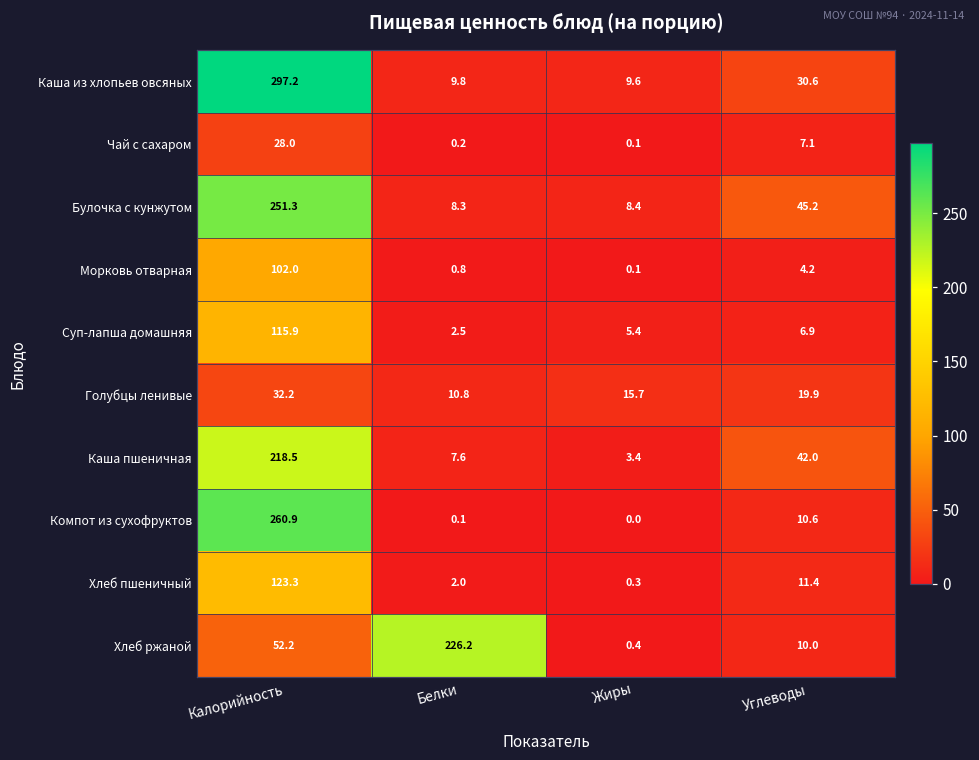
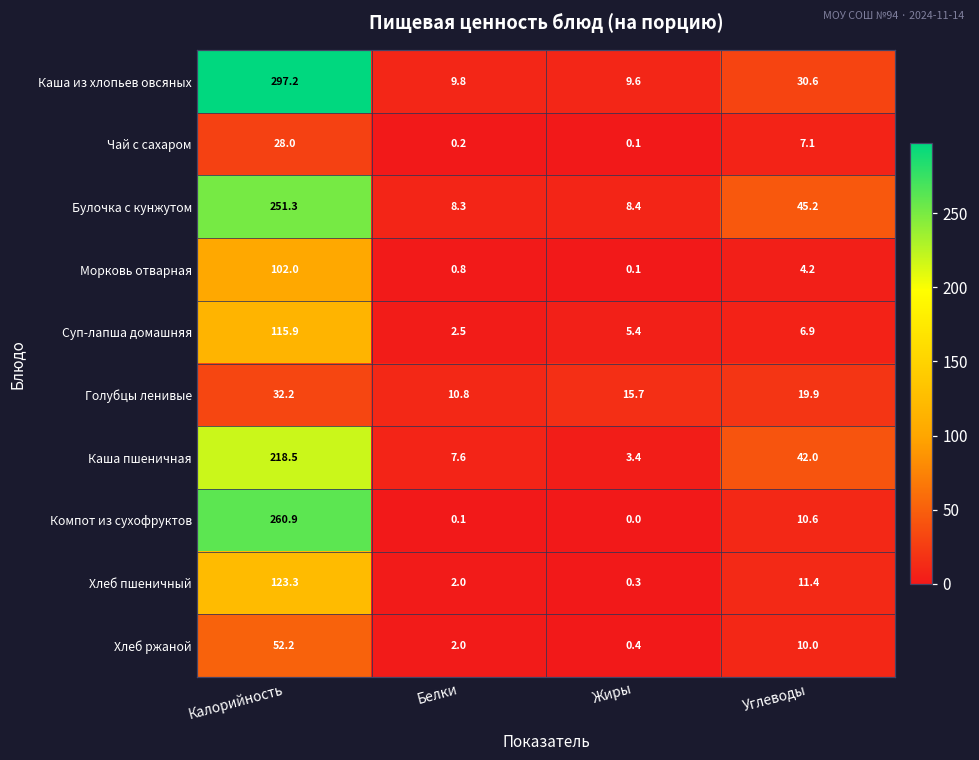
  {
    "Каша из хлопьев овсяных": {
      "Калорийность": 297.2,
      "Белки": 9.8,
      "Жиры": 9.6,
      "Углеводы": 30.6
    },
    "Чай с сахаром": {
      "Калорийность": 28.0,
      "Белки": 0.2,
      "Жиры": 0.1,
      "Углеводы": 7.1
    },
    "Булочка с кунжутом": {
      "Калорийность": 251.3,
      "Белки": 8.3,
      "Жиры": 8.4,
      "Углеводы": 45.2
    },
    "Морковь отварная": {
      "Калорийность": 102.0,
      "Белки": 0.8,
      "Жиры": 0.1,
      "Углеводы": 4.2
    },
    "Суп-лапша домашняя": {
      "Калорийность": 115.9,
      "Белки": 2.5,
      "Жиры": 5.4,
      "Углеводы": 6.9
    },
    "Голубцы ленивые": {
      "Калорийность": 32.2,
      "Белки": 10.8,
      "Жиры": 15.7,
      "Углеводы": 19.9
    },
    "Каша пшеничная": {
      "Калорийность": 218.5,
      "Белки": 7.6,
      "Жиры": 3.4,
      "Углеводы": 42.0
    },
    "Компот из сухофруктов": {
      "Калорийность": 260.9,
      "Белки": 0.1,
      "Жиры": 0.0,
      "Углеводы": 10.6
    },
    "Хлеб пшеничный": {
      "Калорийность": 123.3,
      "Белки": 2.0,
      "Жиры": 0.3,
      "Углеводы": 11.4
    },
    "Хлеб ржаной": {
      "Калорийность": 52.2,
-     "Белки": 226.2,
+     "Белки": 2.0,
      "Жиры": 0.4,
      "Углеводы": 10.0
    }
  }
